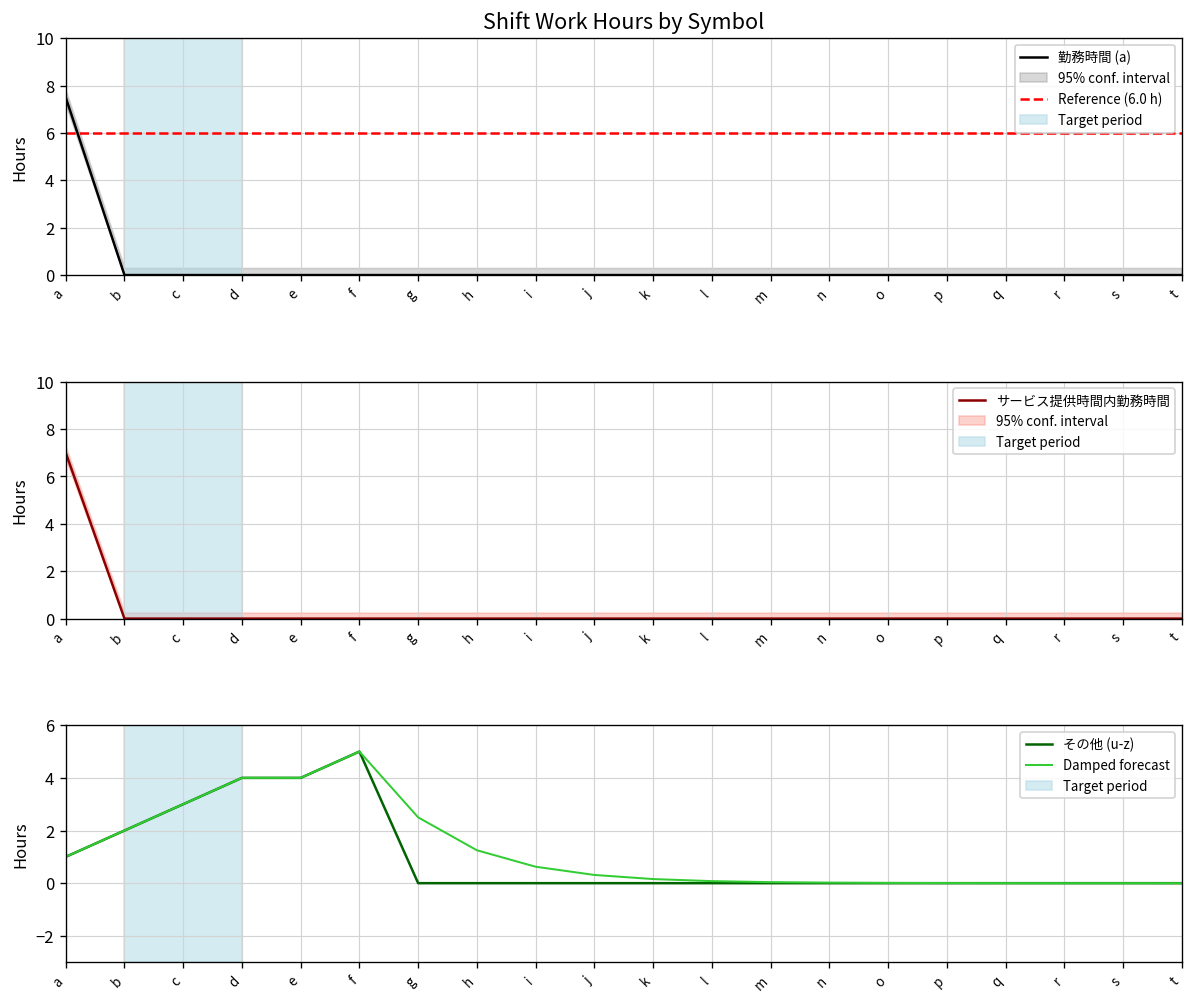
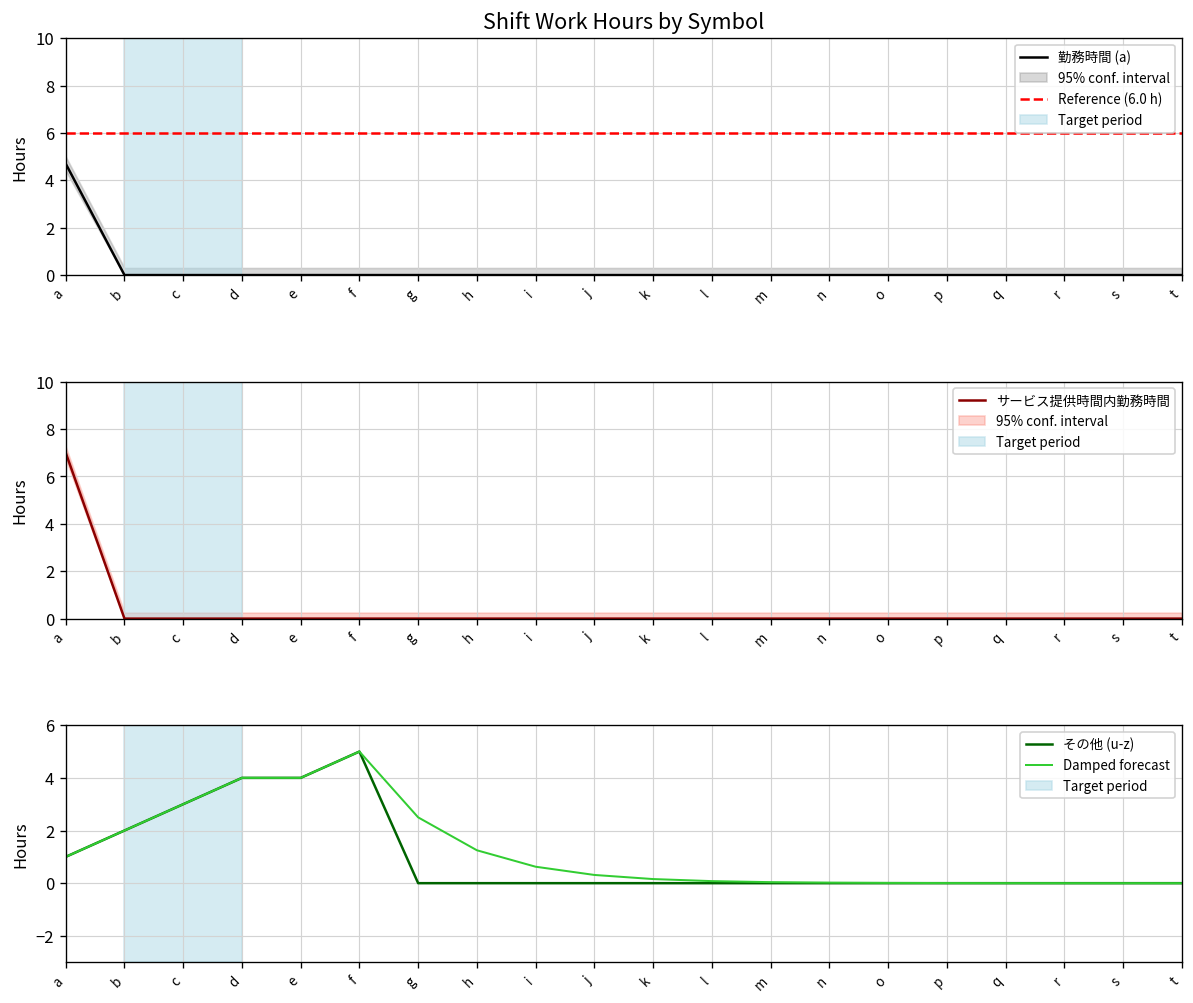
  {
    "Shift Work Hours by Symbol": {
      "勤務時間 (a)": {
-       "a": 7.5,
+       "a": 4.7,
        "e": 0.0,
        "f": 0.0,
        "g": 0.0,
        "h": 0.0,
        "i": 0.0,
        "j": 0.0,
        "k": 0.0,
        "l": 0.0,
        "m": 0.0,
        "n": 0.0,
        "o": 0.0,
        "p": 0.0,
        "q": 0.0,
        "r": 0.0,
        "s": 0.0,
        "t": 0.0
      }
    }
  }
